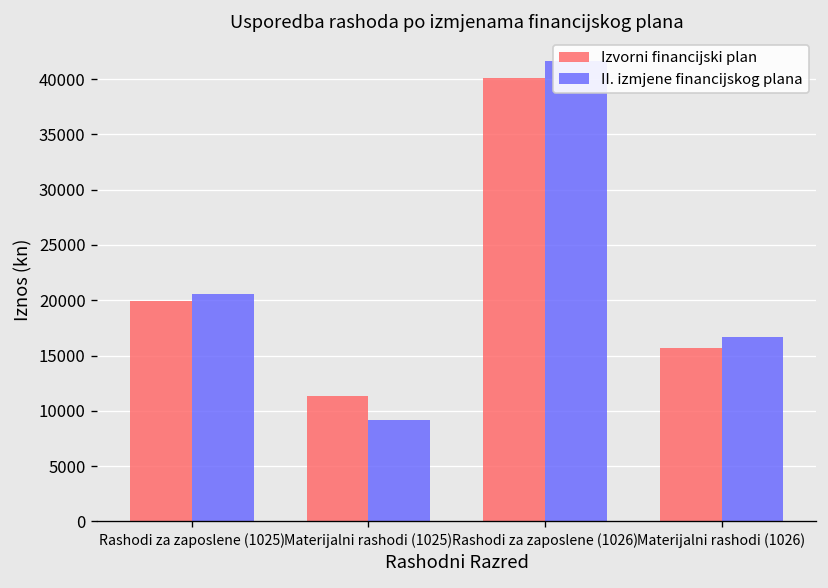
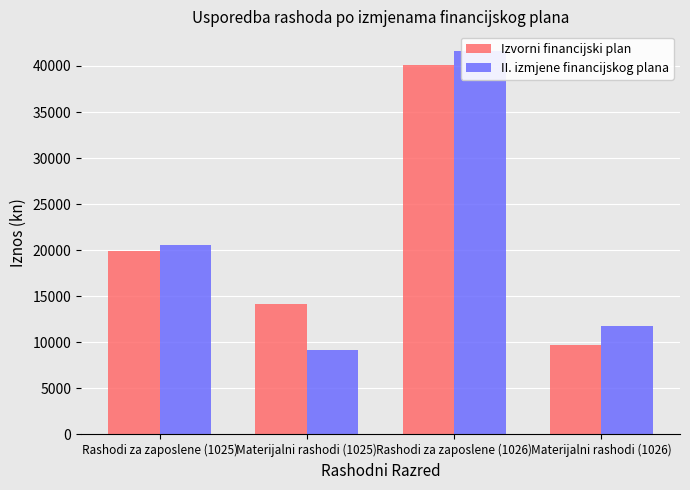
  {
    "Izvorni financijski plan": {
      "Rashodi za zaposlene (1025)": 20000,
-     "Materijalni rashodi (1025)": 11000,
+     "Materijalni rashodi (1025)": 14000,
      "Rashodi za zaposlene (1026)": 40000,
-     "Materijalni rashodi (1026)": 16000
+     "Materijalni rashodi (1026)": 10000
    },
    "II. izmjene financijskog plana": {
      "Rashodi za zaposlene (1025)": 21000,
      "Materijalni rashodi (1025)": 9000,
-     "Materijalni rashodi (1026)": 17000
+     "Materijalni rashodi (1026)": 12000
    }
  }
